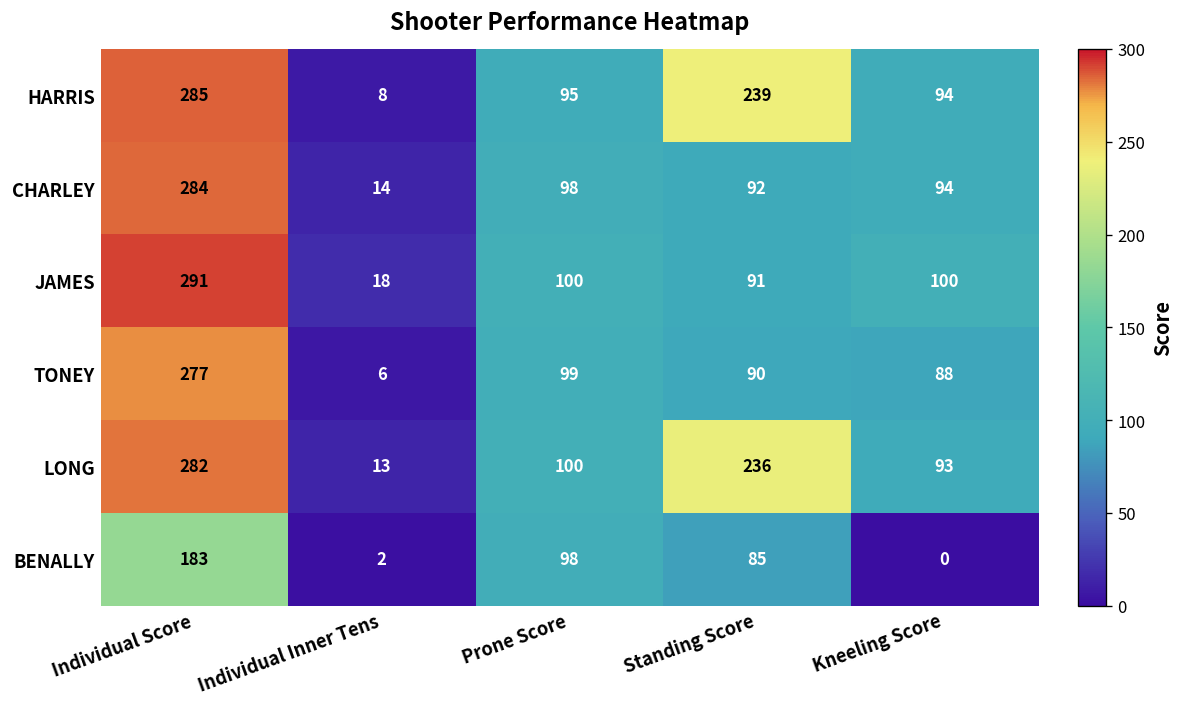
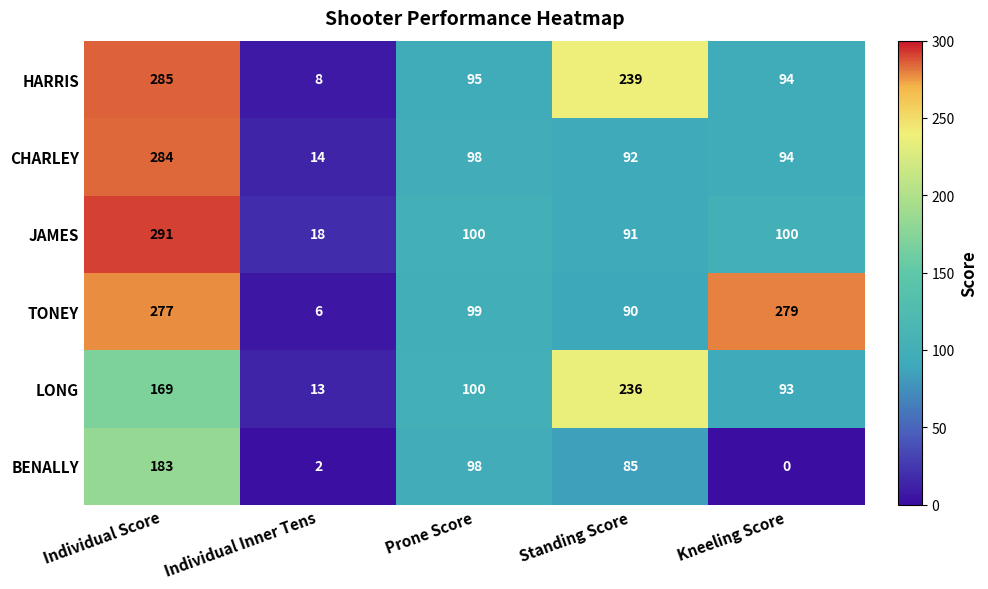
  {
    "HARRIS": {
      "Individual Score": 285,
      "Individual Inner Tens": 8,
      "Prone Score": 95,
      "Standing Score": 239,
      "Kneeling Score": 94
    },
    "CHARLEY": {
      "Individual Score": 284,
      "Individual Inner Tens": 14,
      "Prone Score": 98,
      "Standing Score": 92,
      "Kneeling Score": 94
    },
    "JAMES": {
      "Individual Score": 291,
      "Individual Inner Tens": 18,
      "Prone Score": 100,
      "Standing Score": 91,
      "Kneeling Score": 100
    },
    "TONEY": {
      "Individual Score": 277,
      "Individual Inner Tens": 6,
      "Prone Score": 99,
      "Standing Score": 90,
-     "Kneeling Score": 88
+     "Kneeling Score": 279
    },
    "LONG": {
-     "Individual Score": 282,
+     "Individual Score": 169,
      "Individual Inner Tens": 13,
      "Prone Score": 100,
      "Standing Score": 236,
      "Kneeling Score": 93
    },
    "BENALLY": {
      "Individual Score": 183,
      "Individual Inner Tens": 2,
      "Prone Score": 98,
      "Standing Score": 85,
      "Kneeling Score": 0
    }
  }
